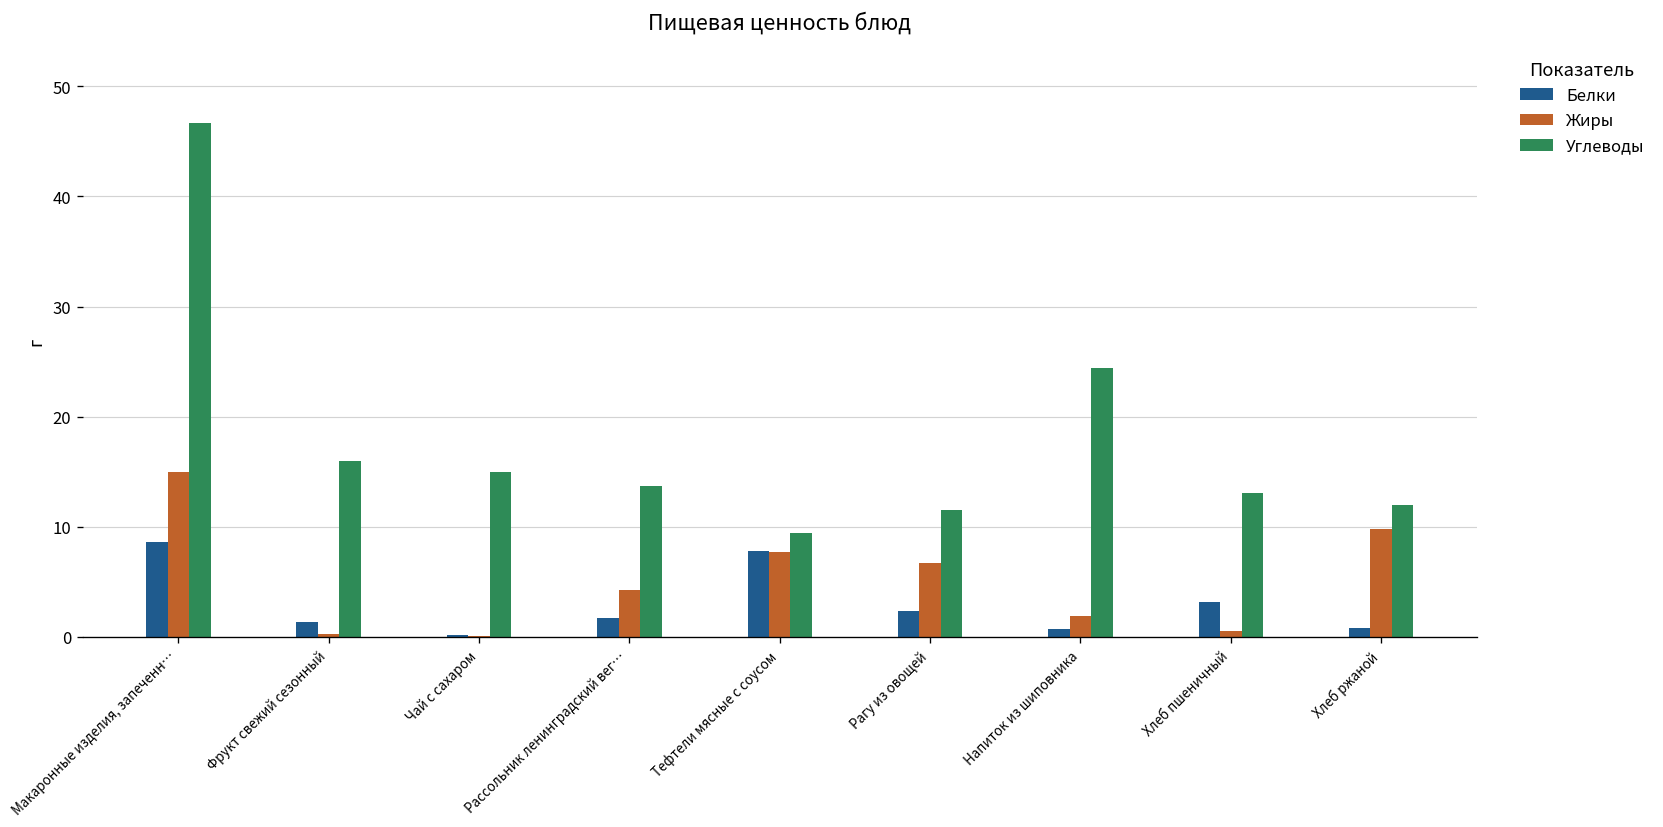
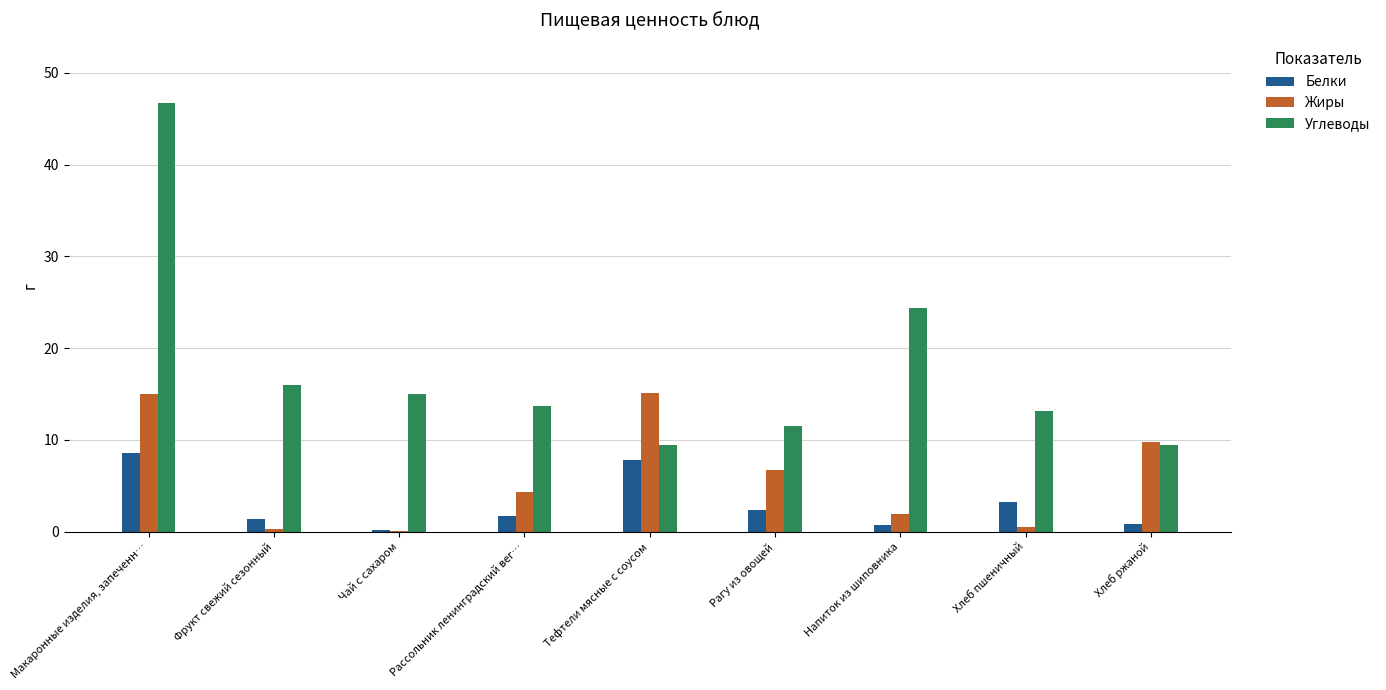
  {
    "Белки": {
      "Макаронные изделия, запеченн…": 9,
      "Фрукт свежий сезонный": 1,
      "Рассольник ленинградский вег…": 2,
      "Тефтели мясные с соусом": 8,
      "Рагу из овощей": 2,
      "Напиток из шиповника": 1,
      "Хлеб пшеничный": 3,
      "Хлеб ржаной": 1
    },
    "Жиры": {
      "Макаронные изделия, запеченн…": 15,
      "Фрукт свежий сезонный": 0,
      "Рассольник ленинградский вег…": 4,
-     "Тефтели мясные с соусом": 8,
+     "Тефтели мясные с соусом": 15,
      "Рагу из овощей": 7,
      "Напиток из шиповника": 2,
      "Хлеб пшеничный": 1,
      "Хлеб ржаной": 10
    },
    "Углеводы": {
      "Макаронные изделия, запеченн…": 47,
      "Фрукт свежий сезонный": 16,
      "Чай с сахаром": 15,
      "Рассольник ленинградский вег…": 14,
      "Тефтели мясные с соусом": 9,
      "Рагу из овощей": 12,
      "Напиток из шиповника": 24,
      "Хлеб пшеничный": 13,
-     "Хлеб ржаной": 12
+     "Хлеб ржаной": 9
    }
  }
